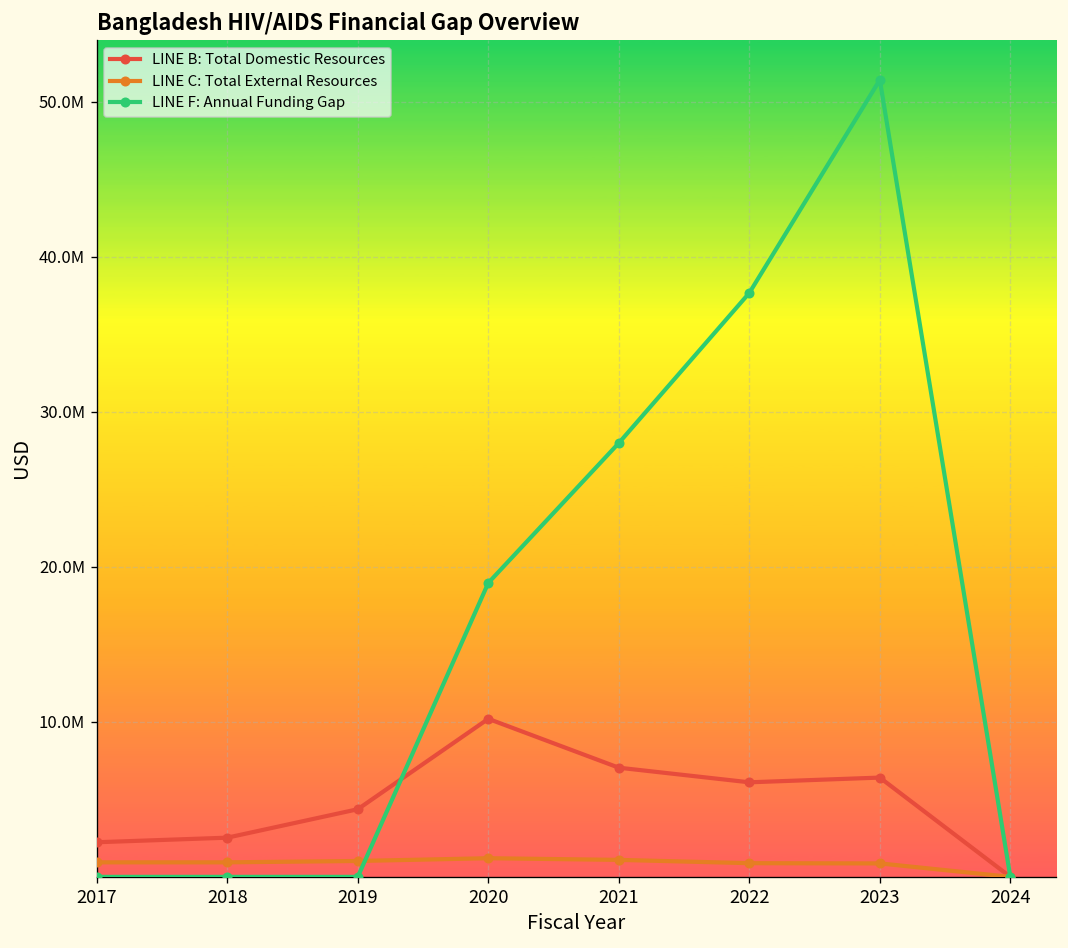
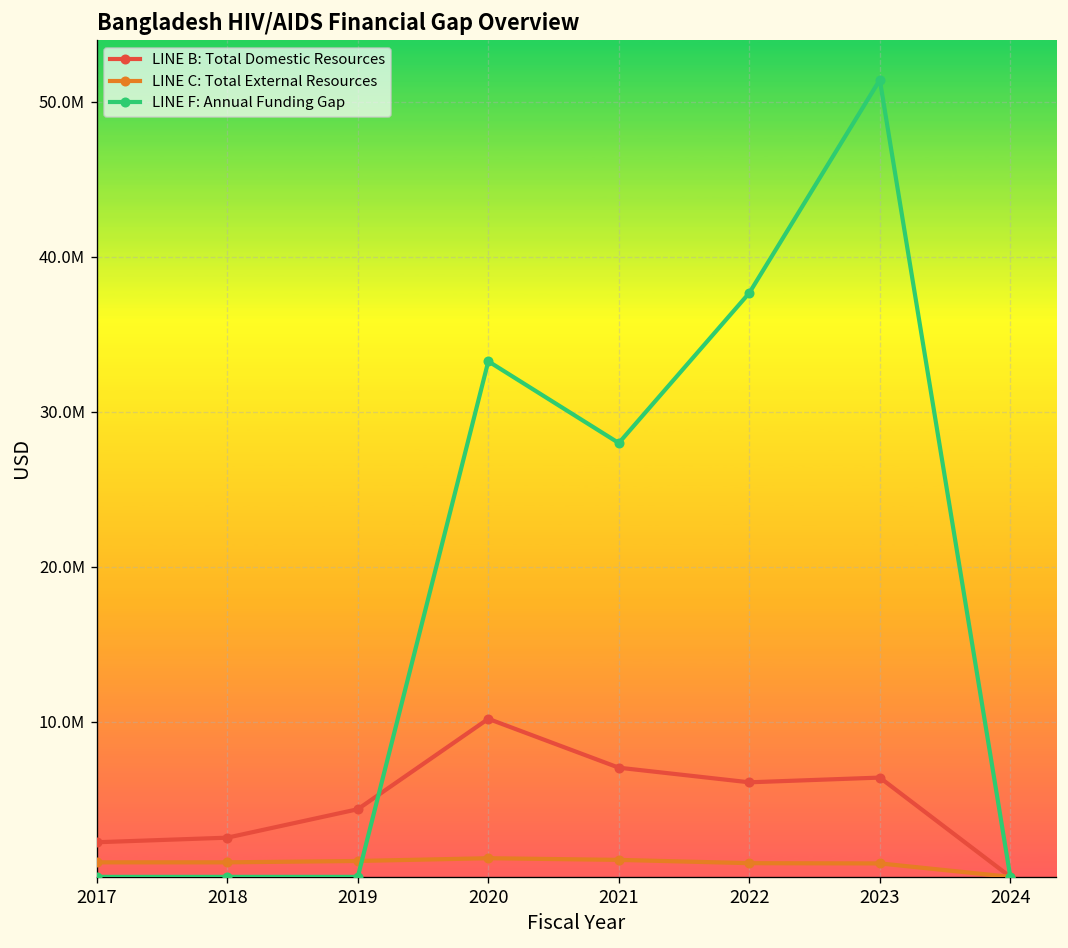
  {
    "LINE F: Annual Funding Gap": {
      "2017": 0,
      "2018": 0,
      "2019": 0,
-     "2020": 19000000,
+     "2020": 33300000,
      "2021": 28000000,
      "2022": 37700000,
      "2023": 51400000
    }
  }
